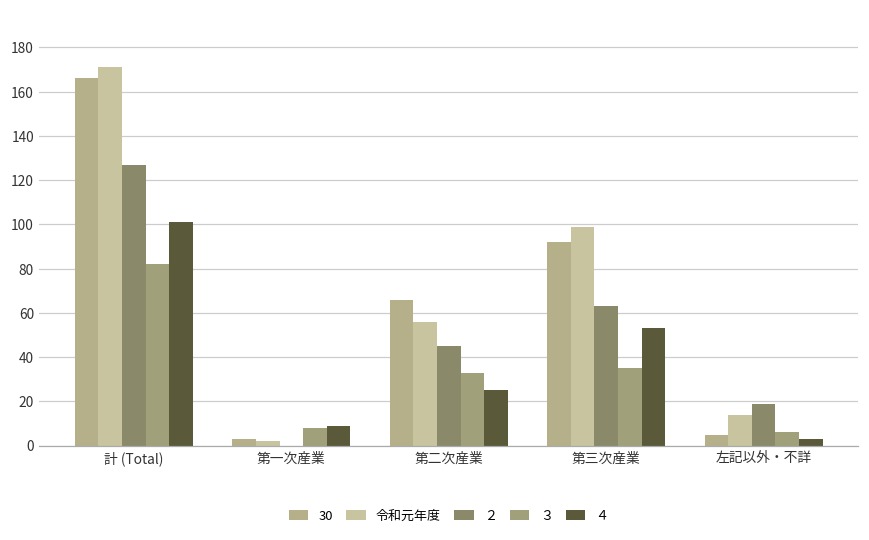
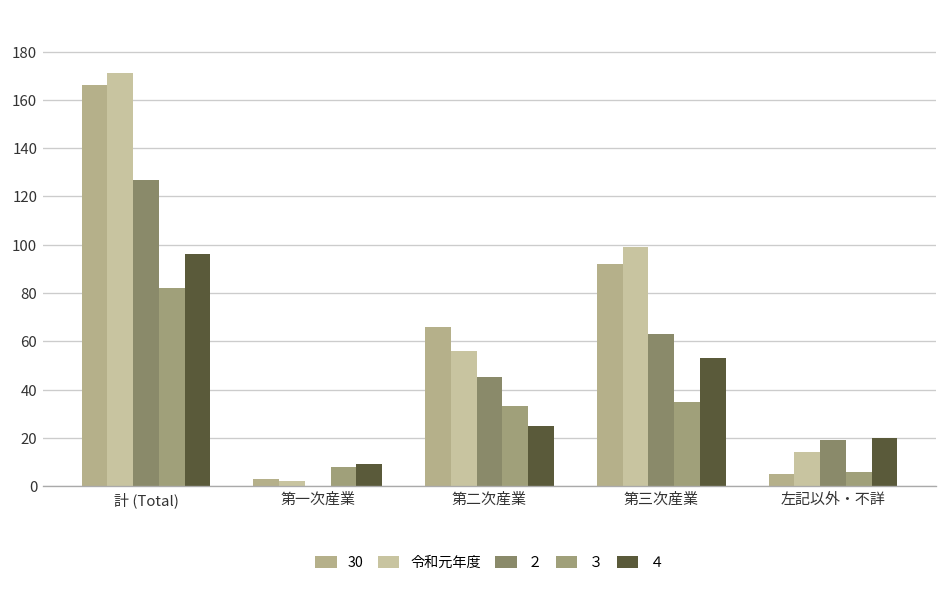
  {
    "４": {
-     "計 (Total)": 101,
+     "計 (Total)": 96,
      "第一次産業": 9,
      "第二次産業": 25,
      "第三次産業": 53,
-     "左記以外・不詳": 3
+     "左記以外・不詳": 20
    }
  }
